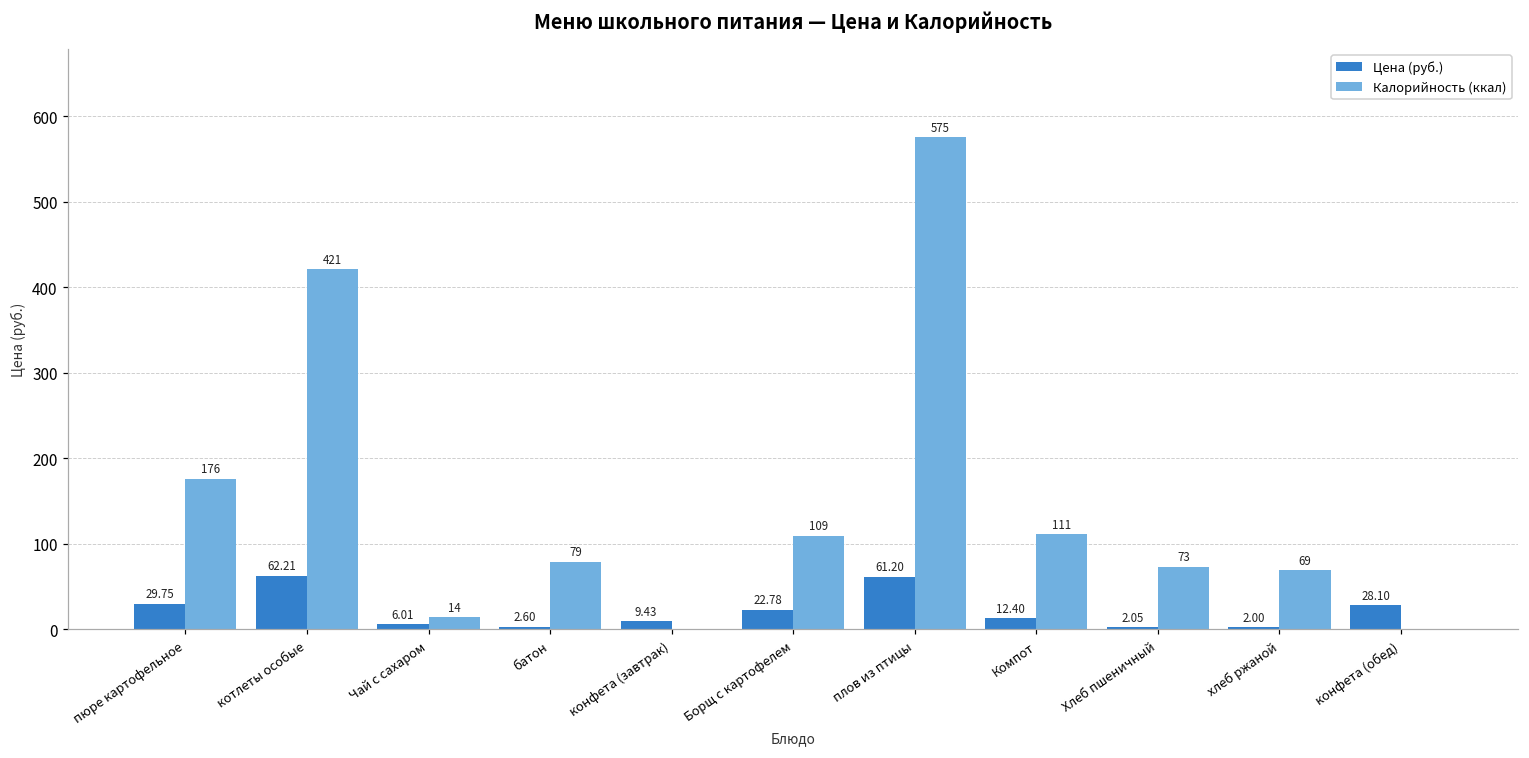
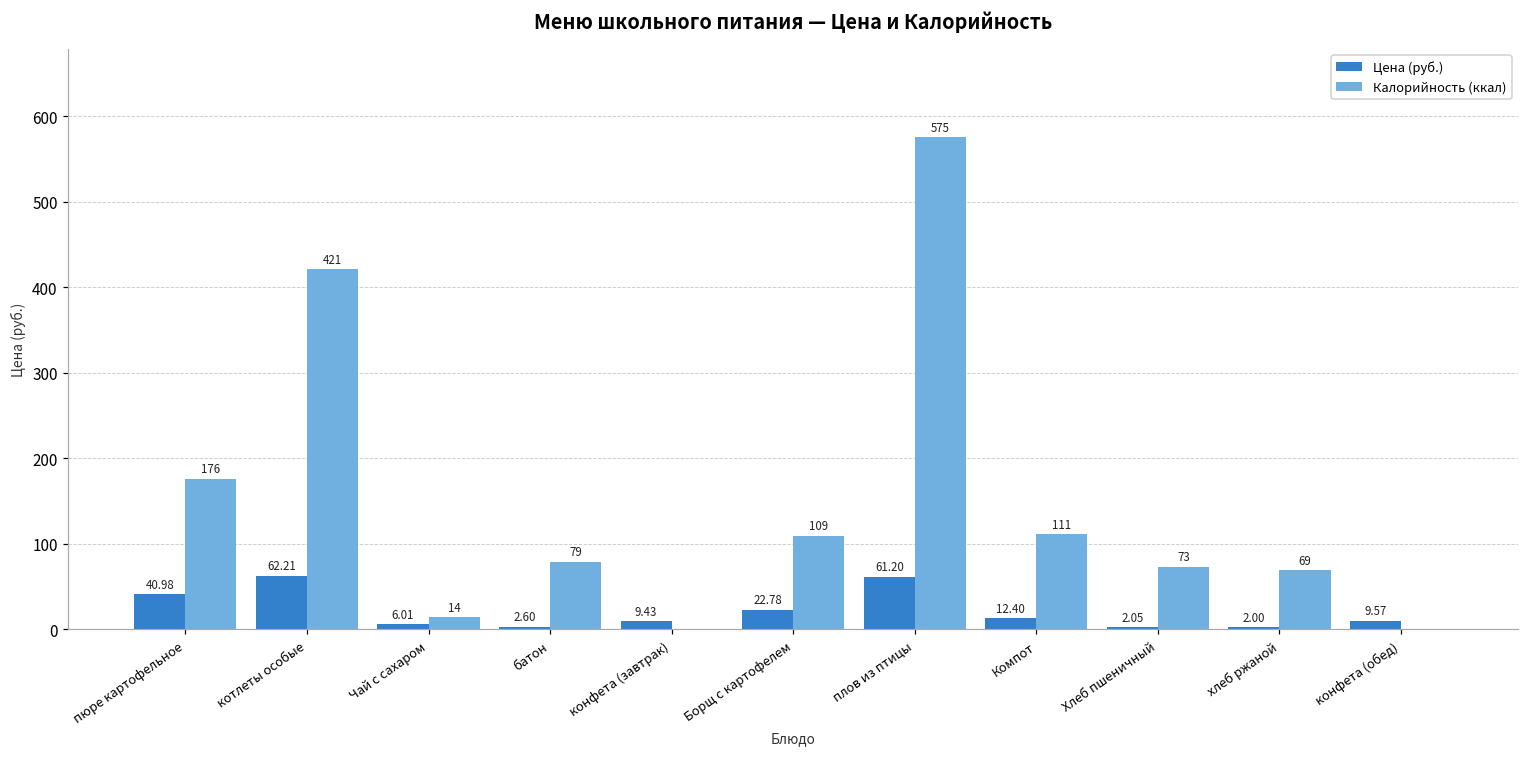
  {
    "Цена (руб.)": {
-     "пюре картофельное": 29.75,
+     "пюре картофельное": 40.98,
      "котлеты особые": 62.21,
      "Чай с сахаром": 6.01,
      "батон": 2.60,
      "конфета (завтрак)": 9.43,
      "Борщ с картофелем": 22.78,
      "плов из птицы": 61.20,
      "Компот": 12.40,
      "Хлеб пшеничный": 2.05,
      "хлеб ржаной": 2.00,
-     "конфета (обед)": 28.10
+     "конфета (обед)": 9.57
    },
    "Калорийность (ккал)": {
      "пюре картофельное": 176,
      "котлеты особые": 421,
      "Чай с сахаром": 14,
      "батон": 79,
      "Борщ с картофелем": 109,
      "плов из птицы": 575,
      "Компот": 111,
      "Хлеб пшеничный": 73,
      "хлеб ржаной": 69
    }
  }
